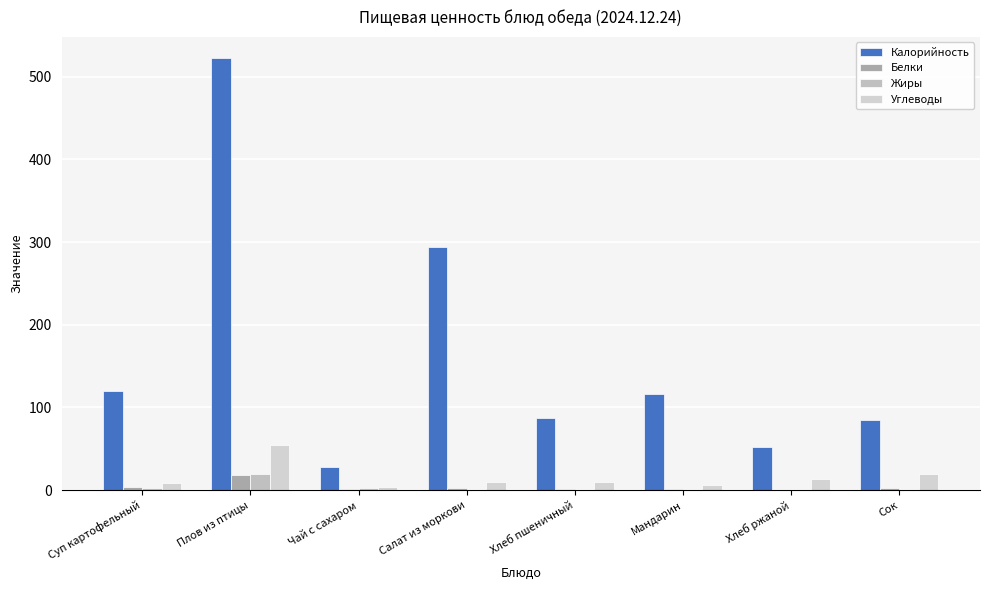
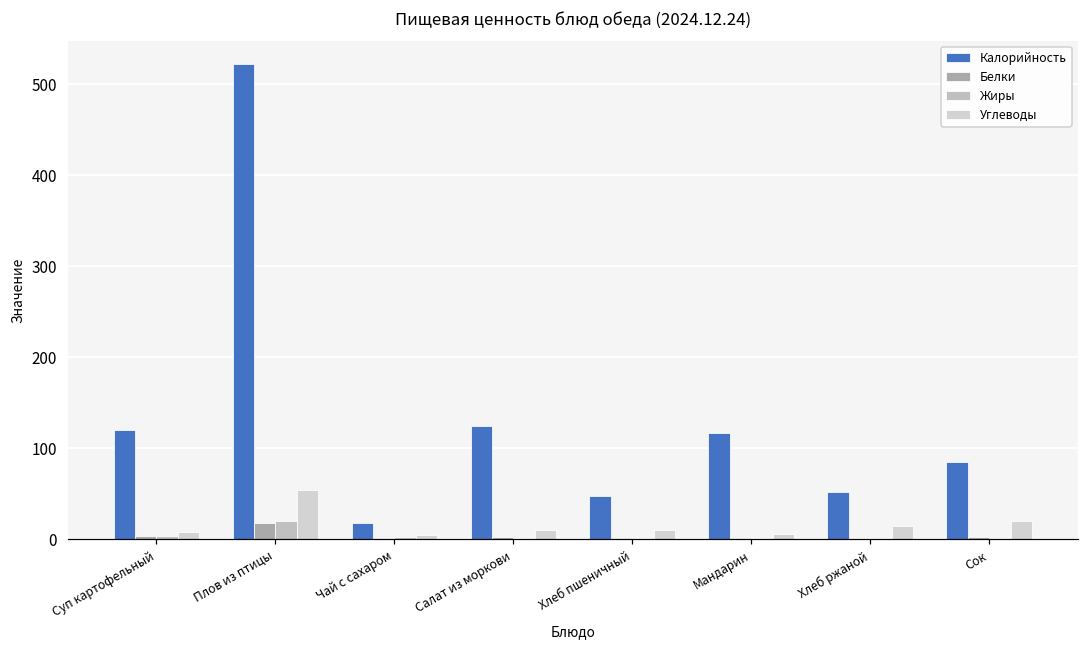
  {
    "Калорийность": {
      "Суп картофельный": 120,
      "Плов из птицы": 520,
-     "Чай с сахаром": 30,
-     "Салат из моркови": 290,
-     "Хлеб пшеничный": 90,
+     "Чай с сахаром": 20,
+     "Салат из моркови": 120,
+     "Хлеб пшеничный": 50,
      "Мандарин": 120,
      "Хлеб ржаной": 50,
      "Сок": 90
    }
  }
